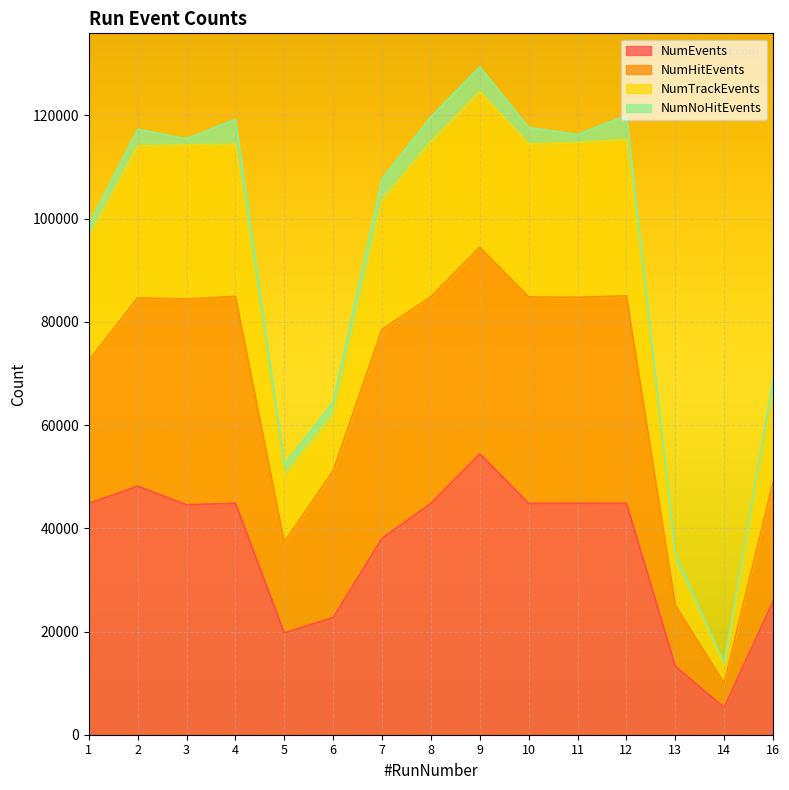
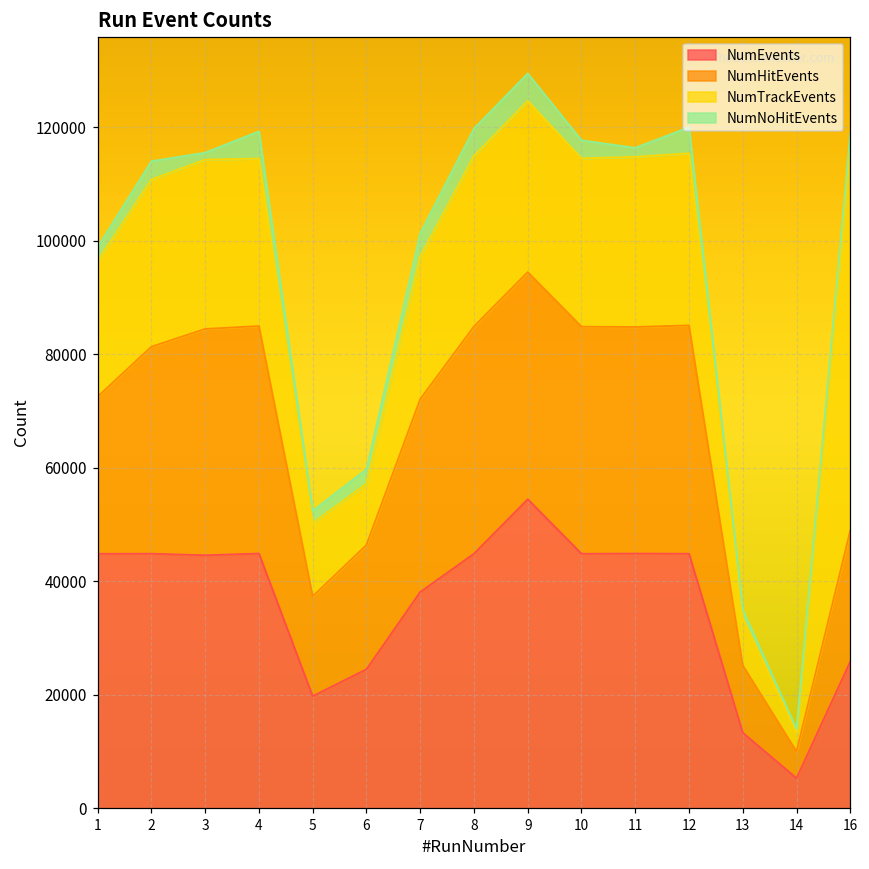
  {
    "NumEvents": {
      "1": 45000,
-     "2": 48000,
+     "2": 45000,
      "3": 45000,
      "4": 45000,
      "5": 20000,
-     "6": 23000,
+     "6": 24000,
      "7": 38000,
      "8": 45000,
      "9": 54000,
      "10": 45000,
      "11": 45000,
      "12": 45000,
      "13": 13000,
      "14": 5000,
      "16": 26000
    },
    "NumHitEvents": {
      "1": 73000,
      "3": 84000,
      "4": 85000,
      "5": 37000,
-     "6": 28000,
-     "7": 40000,
+     "6": 22000,
+     "7": 34000,
      "8": 85000,
      "9": 94000,
      "10": 85000,
      "11": 85000,
      "12": 85000,
      "13": 25000,
      "14": 10000,
      "16": 49000
    },
    "NumTrackEvents": {
      "1": 24000,
      "2": 29000,
      "3": 30000,
      "4": 30000,
      "5": 13000,
      "6": 11000,
      "7": 25000,
      "8": 30000,
      "9": 30000,
      "10": 30000,
      "11": 30000,
      "12": 30000,
      "13": 8000,
      "14": 3000,
-     "16": 17000
+     "16": 67000
    },
    "NumNoHitEvents": {
      "1": 2000,
      "2": 3000,
      "3": 1000,
      "4": 5000,
      "5": 2000,
      "6": 3000,
      "7": 4000,
      "8": 5000,
      "9": 5000,
      "10": 3000,
      "11": 2000,
      "13": 1000,
      "14": 1000,
      "16": 3000
    }
  }
